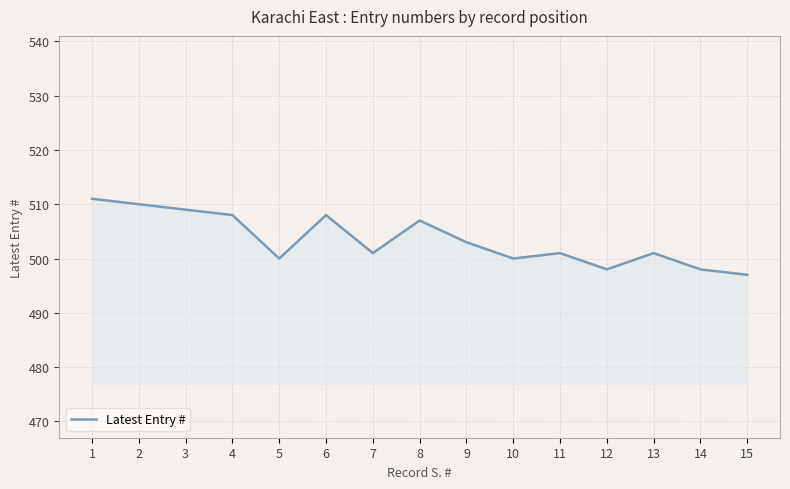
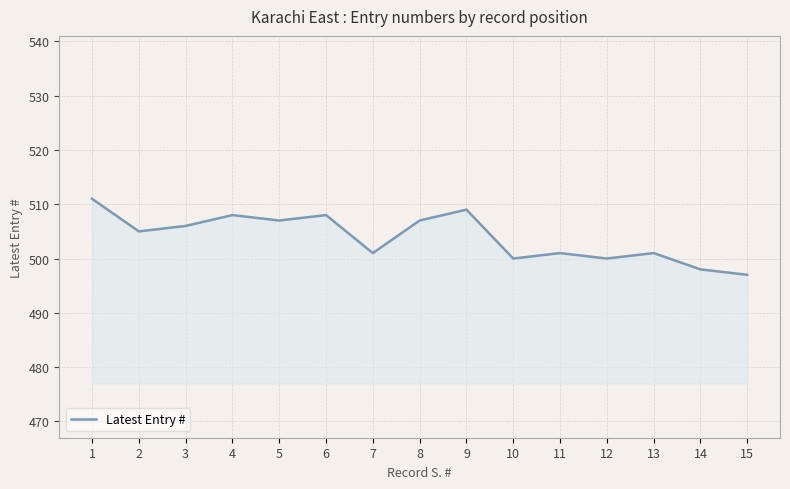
  {
    "1": 511,
-   "2": 510,
-   "3": 509,
+   "2": 505,
+   "3": 506,
    "4": 508,
-   "5": 500,
+   "5": 507,
    "6": 508,
    "7": 501,
    "8": 507,
-   "9": 503,
+   "9": 509,
    "10": 500,
    "11": 501,
-   "12": 498,
+   "12": 500,
    "13": 501,
    "14": 498,
    "15": 497
  }
